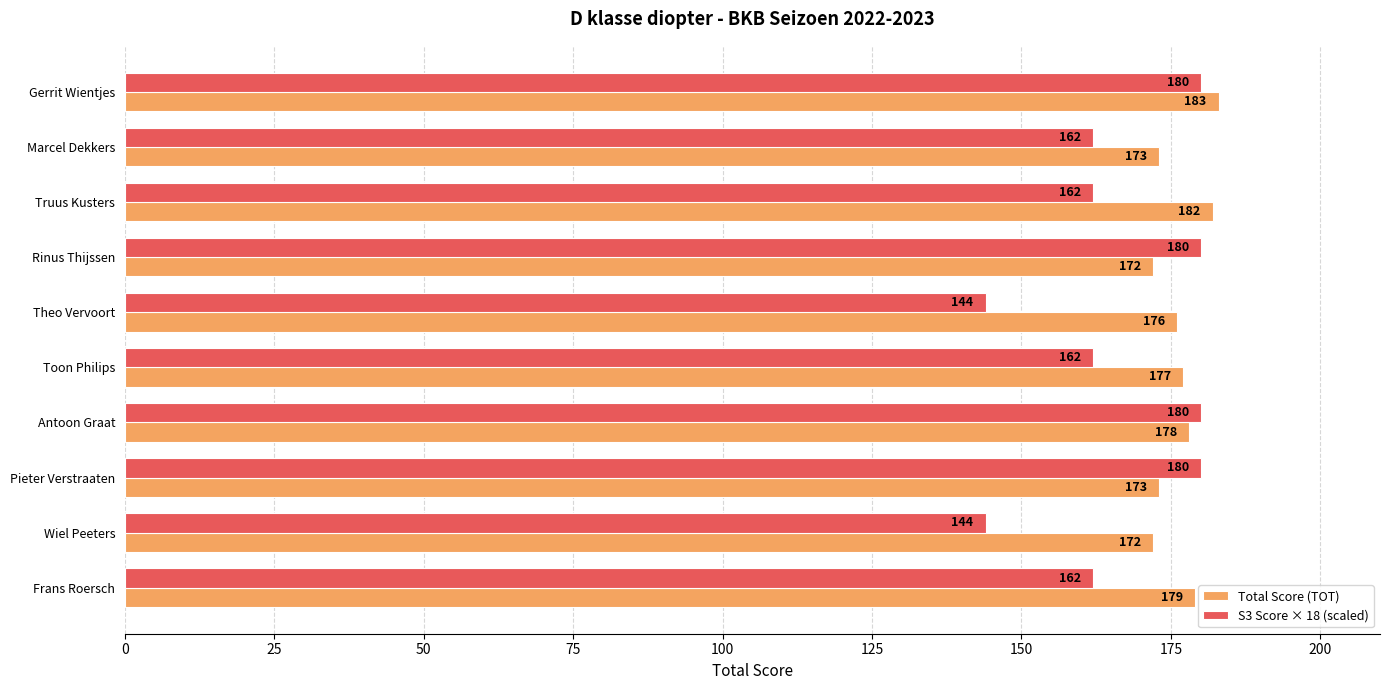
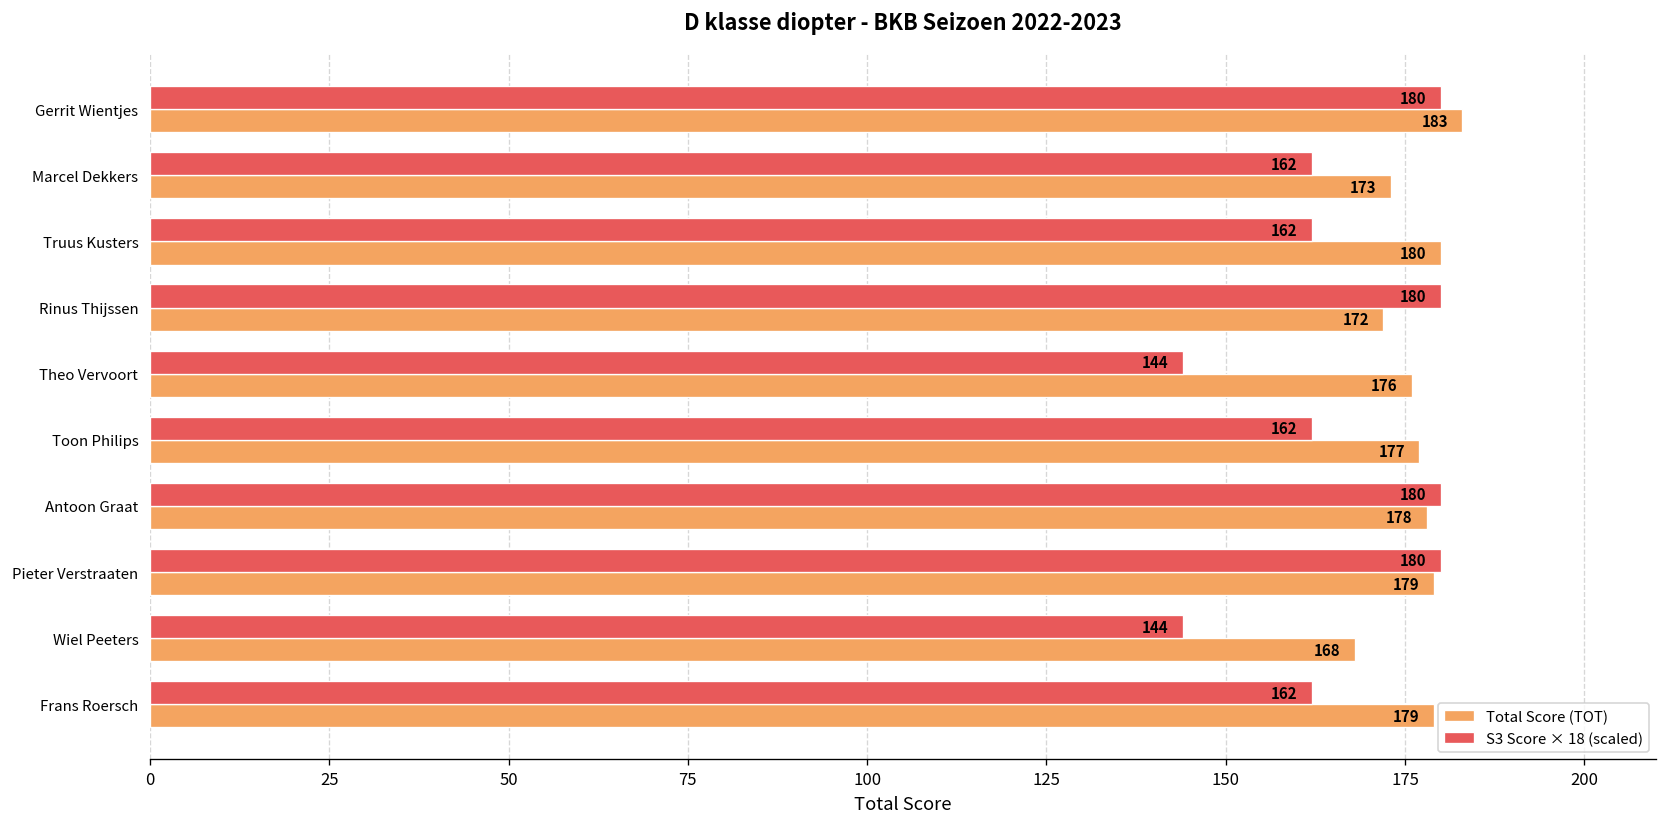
  {
    "Total Score (TOT)": {
      "Gerrit Wientjes": 183,
      "Marcel Dekkers": 173,
-     "Truus Kusters": 182,
+     "Truus Kusters": 180,
      "Rinus Thijssen": 172,
      "Theo Vervoort": 176,
      "Toon Philips": 177,
      "Antoon Graat": 178,
-     "Pieter Verstraaten": 173,
-     "Wiel Peeters": 172,
+     "Pieter Verstraaten": 179,
+     "Wiel Peeters": 168,
      "Frans Roersch": 179
    },
    "S3 Score × 18 (scaled)": {
      "Gerrit Wientjes": 180,
      "Marcel Dekkers": 162,
      "Truus Kusters": 162,
      "Rinus Thijssen": 180,
      "Theo Vervoort": 144,
      "Toon Philips": 162,
      "Antoon Graat": 180,
      "Pieter Verstraaten": 180,
      "Wiel Peeters": 144,
      "Frans Roersch": 162
    }
  }
